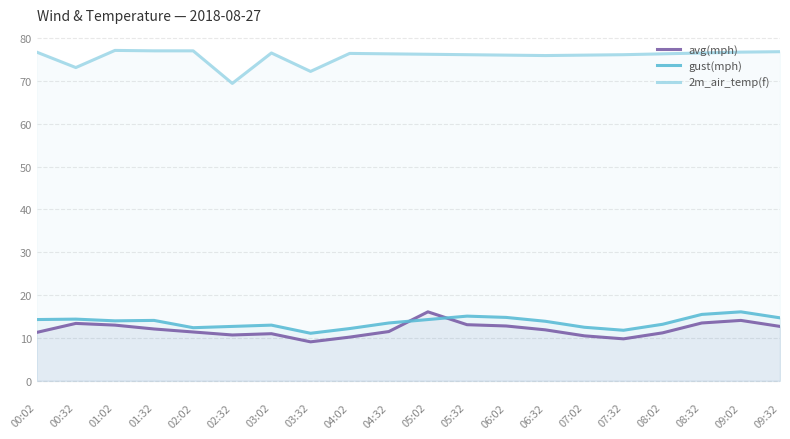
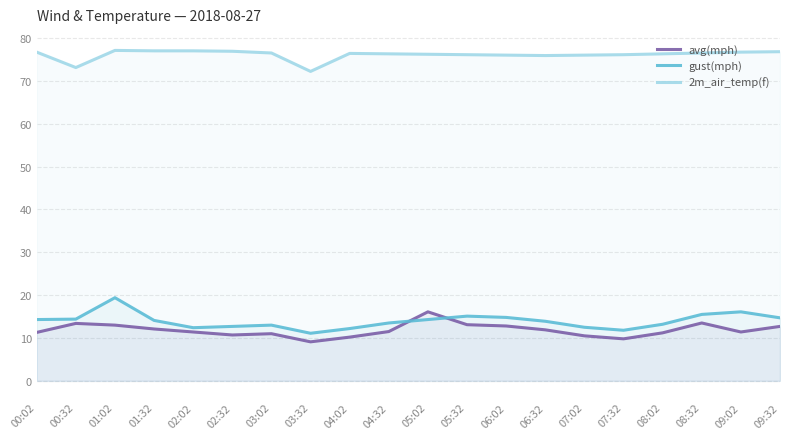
  {
    "avg(mph)": {
      "00:02": 11,
      "00:32": 13,
      "01:02": 13,
      "01:32": 12,
      "02:02": 11,
      "02:32": 11,
      "03:02": 11,
      "03:32": 9,
      "04:02": 10,
      "04:32": 12,
      "05:02": 16,
      "05:32": 13,
      "06:02": 13,
      "06:32": 12,
      "07:02": 11,
      "07:32": 10,
      "08:02": 11,
      "08:32": 14,
-     "09:02": 14,
+     "09:02": 11,
      "09:32": 13
    },
    "gust(mph)": {
      "00:02": 14,
      "00:32": 14,
-     "01:02": 14,
+     "01:02": 19,
      "01:32": 14,
      "02:02": 12,
      "02:32": 13,
      "03:02": 13,
      "03:32": 11,
      "04:02": 12,
      "04:32": 14,
      "05:02": 14,
      "05:32": 15,
      "06:02": 15,
      "06:32": 14,
      "07:02": 13,
      "07:32": 12,
      "08:02": 13,
      "08:32": 16,
      "09:02": 16,
      "09:32": 15
    },
    "2m_air_temp(f)": {
      "00:02": 77,
      "00:32": 73,
      "01:02": 77,
      "01:32": 77,
      "02:02": 77,
-     "02:32": 69,
+     "02:32": 77,
      "03:02": 77,
      "03:32": 72,
      "04:02": 76,
      "04:32": 76,
      "05:02": 76,
      "05:32": 76,
      "06:02": 76,
      "06:32": 76,
      "07:02": 76,
      "07:32": 76,
      "08:02": 76,
      "08:32": 77,
      "09:02": 77,
      "09:32": 77
    }
  }
